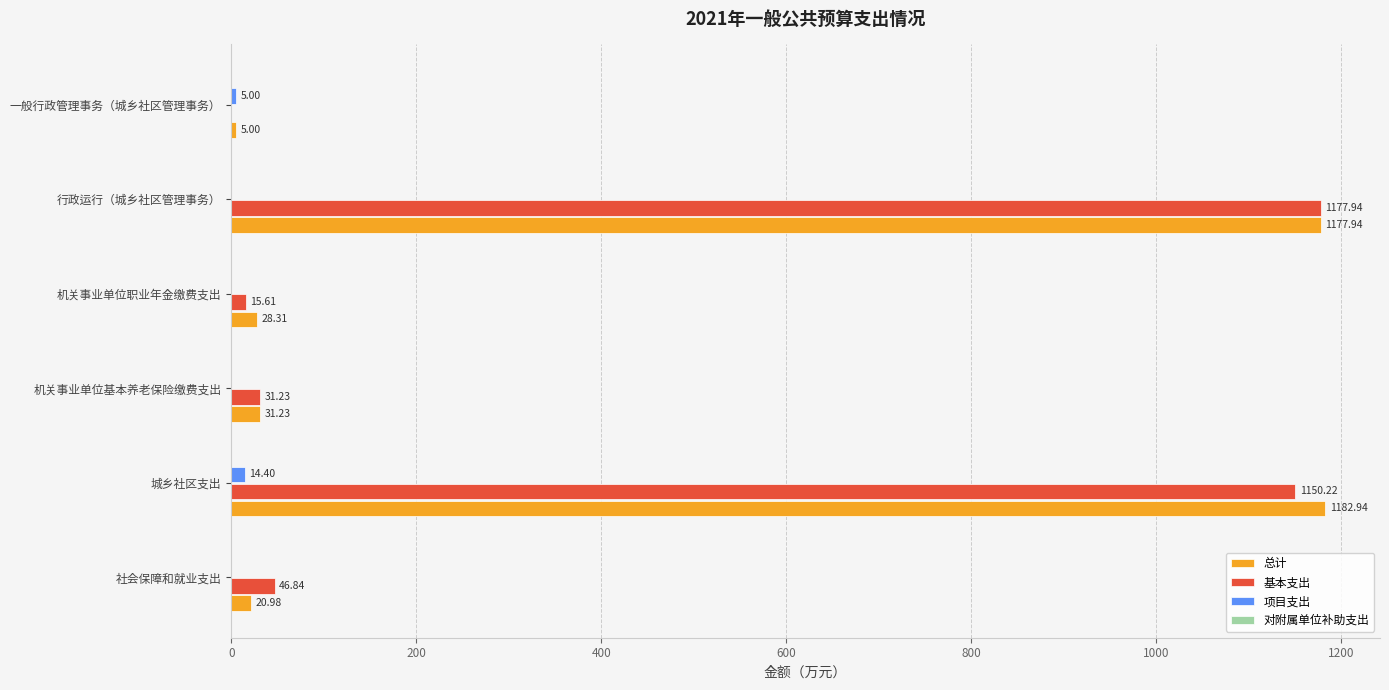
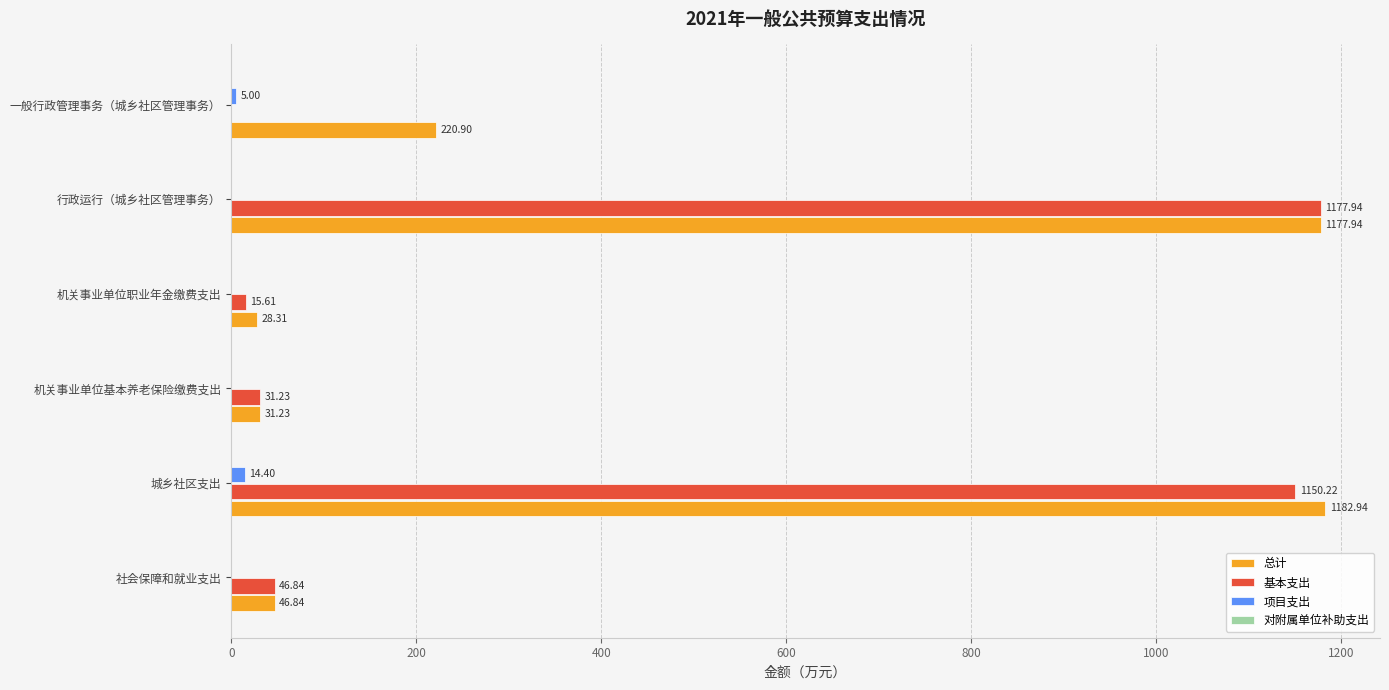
  {
    "总计": {
-     "一般行政管理事务（城乡社区管理事务）": 5.00,
+     "一般行政管理事务（城乡社区管理事务）": 220.90,
      "行政运行（城乡社区管理事务）": 1177.94,
      "机关事业单位职业年金缴费支出": 28.31,
      "机关事业单位基本养老保险缴费支出": 31.23,
      "城乡社区支出": 1182.94,
-     "社会保障和就业支出": 20.98
+     "社会保障和就业支出": 46.84
    },
    "基本支出": {
      "行政运行（城乡社区管理事务）": 1177.94,
      "机关事业单位职业年金缴费支出": 15.61,
      "机关事业单位基本养老保险缴费支出": 31.23,
      "城乡社区支出": 1150.22,
      "社会保障和就业支出": 46.84
    },
    "项目支出": {
      "一般行政管理事务（城乡社区管理事务）": 5.00,
      "城乡社区支出": 14.40
    },
    "对附属单位补助支出": {
      "一般行政管理事务（城乡社区管理事务）": 0,
      "行政运行（城乡社区管理事务）": 0,
      "机关事业单位职业年金缴费支出": 0,
      "机关事业单位基本养老保险缴费支出": 0,
      "城乡社区支出": 0,
      "社会保障和就业支出": 0
    }
  }
